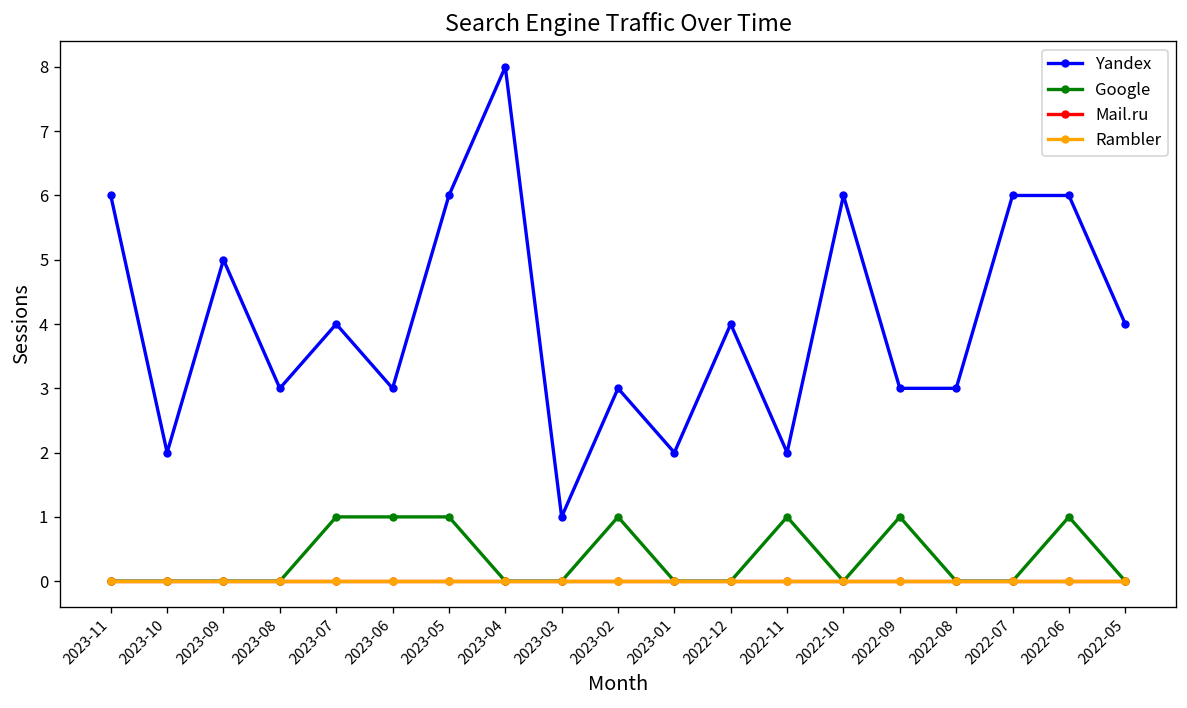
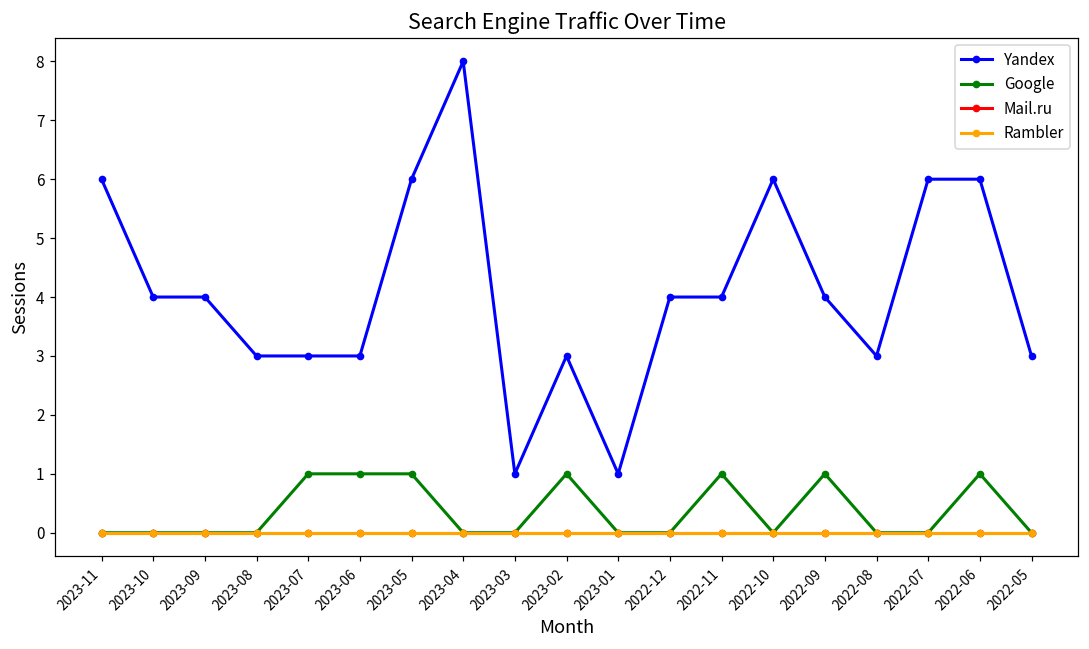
  {
    "Yandex": {
      "2023-11": 6,
-     "2023-10": 2,
-     "2023-09": 5,
+     "2023-10": 4,
+     "2023-09": 4,
      "2023-08": 3,
-     "2023-07": 4,
+     "2023-07": 3,
      "2023-06": 3,
      "2023-05": 6,
      "2023-04": 8,
      "2023-03": 1,
      "2023-02": 3,
-     "2023-01": 2,
+     "2023-01": 1,
      "2022-12": 4,
-     "2022-11": 2,
+     "2022-11": 4,
      "2022-10": 6,
-     "2022-09": 3,
+     "2022-09": 4,
      "2022-08": 3,
      "2022-07": 6,
      "2022-06": 6,
-     "2022-05": 4
+     "2022-05": 3
    },
    "Google": {
      "2023-07": 1,
      "2023-06": 1,
      "2023-05": 1,
      "2023-02": 1,
      "2022-11": 1,
      "2022-09": 1,
      "2022-06": 1
    },
    "Rambler": {
      "2023-07": 0,
      "2023-06": 0,
      "2023-05": 0,
      "2023-02": 0,
      "2022-11": 0,
      "2022-09": 0,
      "2022-06": 0
    }
  }
